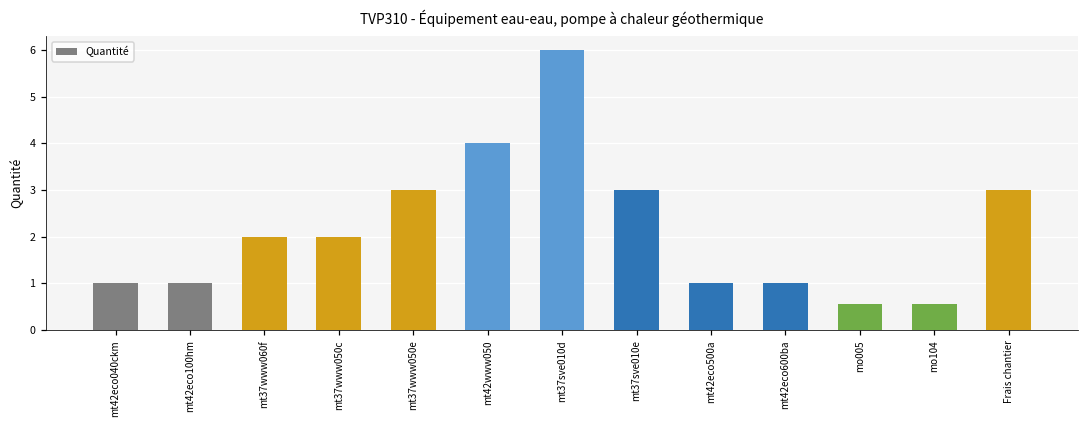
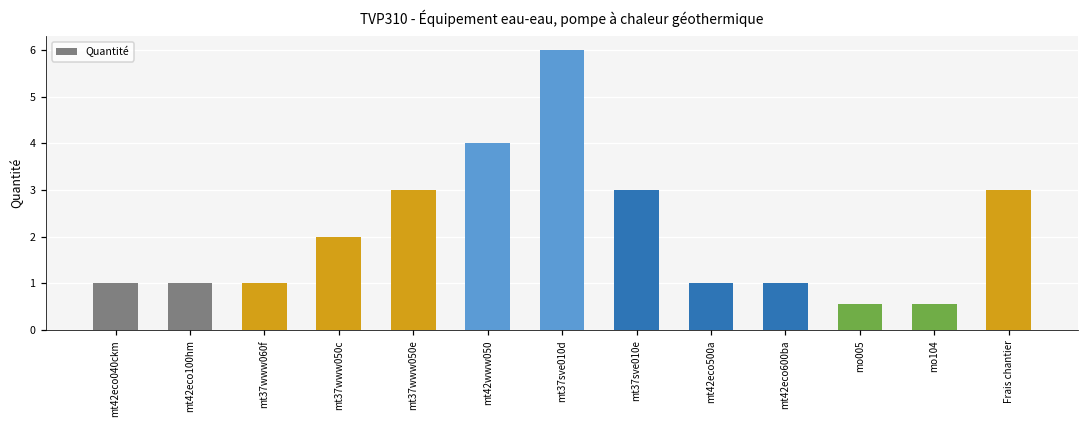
  {
    "mt42eco040ckm": 1,
    "mt42eco100hm": 1,
-   "mt37www060f": 2,
+   "mt37www060f": 1,
    "mt37www050c": 2,
    "mt37www050e": 3,
    "mt42www050": 4,
    "mt37sve010d": 6,
    "mt37sve010e": 3,
    "mt42eco500a": 1,
    "mt42eco600ba": 1,
    "mo005": 0.6,
    "mo104": 0.6,
    "Frais chantier": 3
  }
